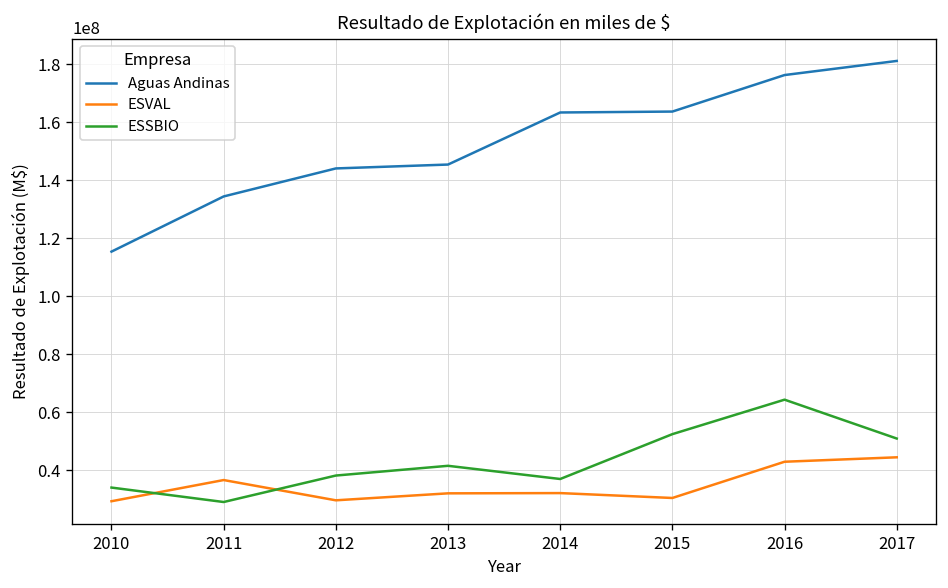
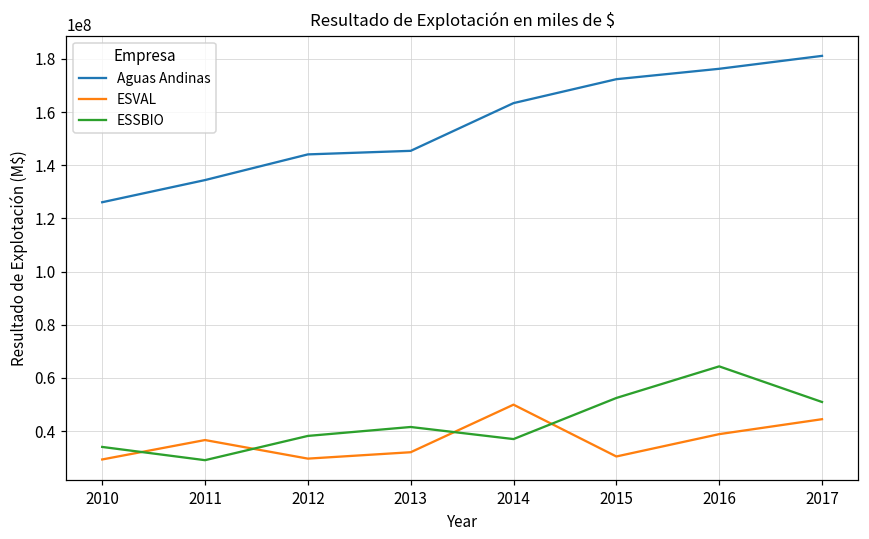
  {
    "Aguas Andinas": {
-     "2010": 115000000,
+     "2010": 126000000,
      "2011": 134000000,
      "2012": 144000000,
      "2013": 145000000,
      "2014": 163000000,
-     "2015": 164000000,
+     "2015": 172000000,
      "2016": 176000000,
      "2017": 181000000
    },
    "ESVAL": {
      "2010": 29000000,
      "2011": 37000000,
      "2012": 30000000,
      "2013": 32000000,
-     "2014": 32000000,
+     "2014": 50000000,
      "2015": 30000000,
-     "2016": 43000000,
+     "2016": 39000000,
      "2017": 44000000
    },
    "ESSBIO": {
      "2010": 34000000,
      "2011": 29000000,
      "2012": 38000000,
      "2013": 42000000,
      "2014": 37000000,
      "2015": 52000000,
      "2016": 64000000,
      "2017": 51000000
    }
  }
